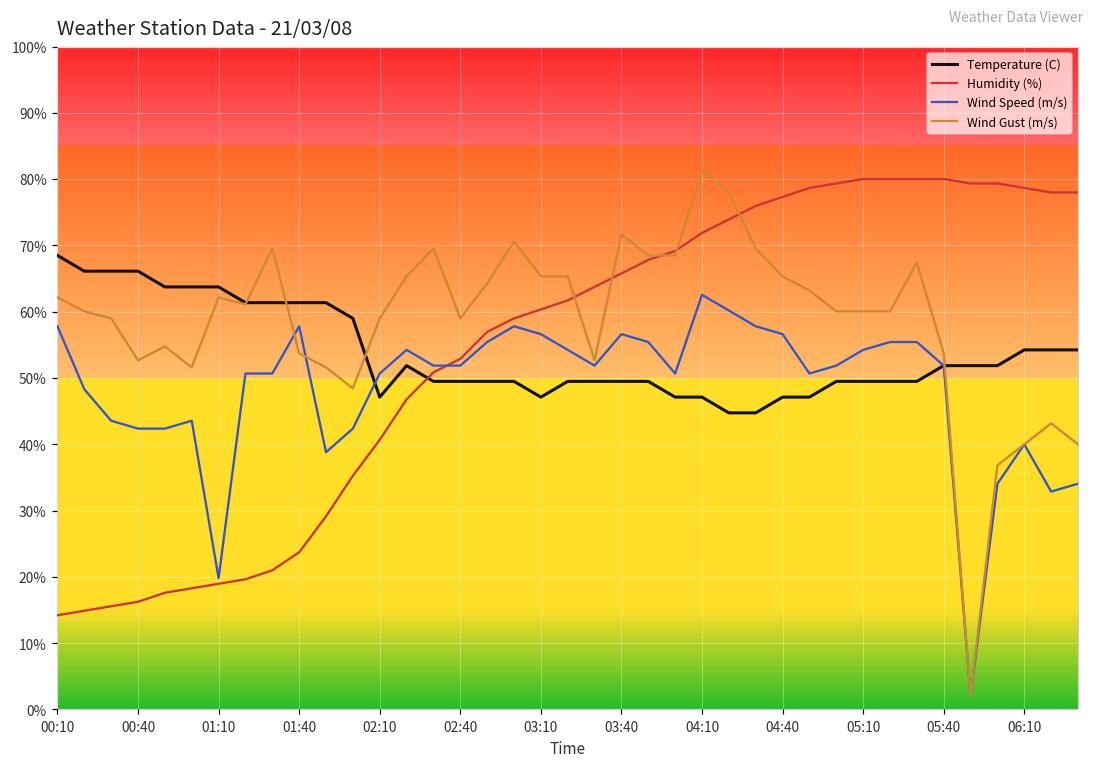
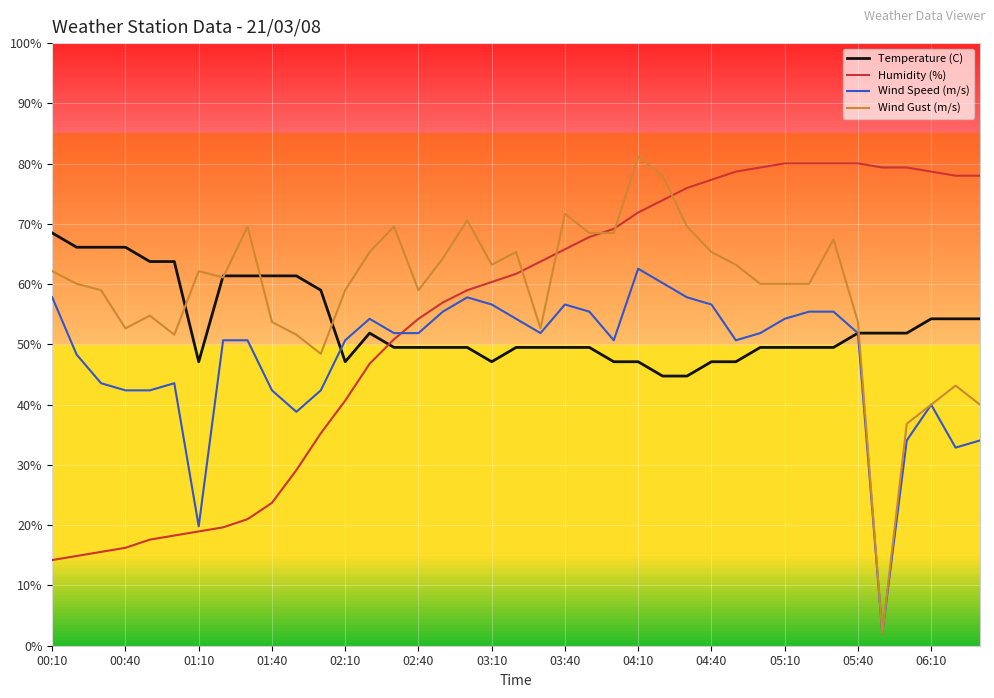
  {
    "Temperature (C)": {
      "00:10": "69%",
      "00:40": "66%",
-     "01:10": "64%",
+     "01:10": "47%",
      "01:40": "61%",
      "02:10": "47%",
      "02:40": "50%",
      "03:10": "47%",
      "03:40": "50%",
      "04:10": "47%",
      "04:40": "47%",
      "05:10": "50%",
      "06:10": "54%"
    },
    "Humidity (%)": {
      "00:10": "14%",
      "00:40": "16%",
      "01:10": "19%",
      "01:40": "24%",
      "02:10": "41%",
-     "02:40": "53%",
+     "02:40": "54%",
      "03:10": "60%",
      "03:40": "66%",
      "04:10": "72%",
      "04:40": "77%",
      "05:10": "80%",
      "05:40": "80%",
      "06:10": "79%"
    },
    "Wind Speed (m/s)": {
      "00:10": "58%",
      "00:40": "42%",
      "01:10": "20%",
-     "01:40": "58%",
+     "01:40": "42%",
      "02:10": "51%",
      "02:40": "52%",
      "03:10": "57%",
      "03:40": "57%",
      "04:10": "63%",
      "04:40": "57%",
      "05:10": "54%"
    },
    "Wind Gust (m/s)": {
      "00:10": "62%",
      "00:40": "53%",
      "01:10": "62%",
      "01:40": "54%",
      "02:10": "59%",
      "02:40": "59%",
-     "03:10": "65%",
+     "03:10": "63%",
      "03:40": "72%",
      "04:10": "81%",
      "04:40": "65%",
      "05:10": "60%",
      "05:40": "54%"
    }
  }
